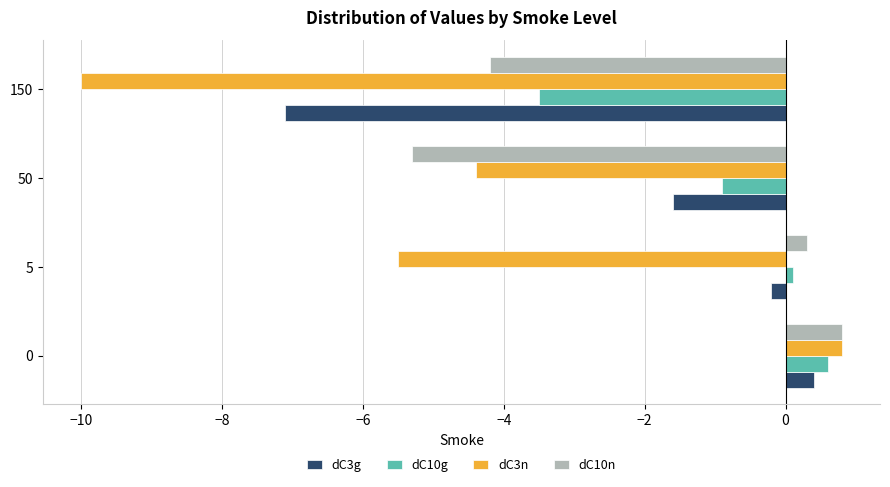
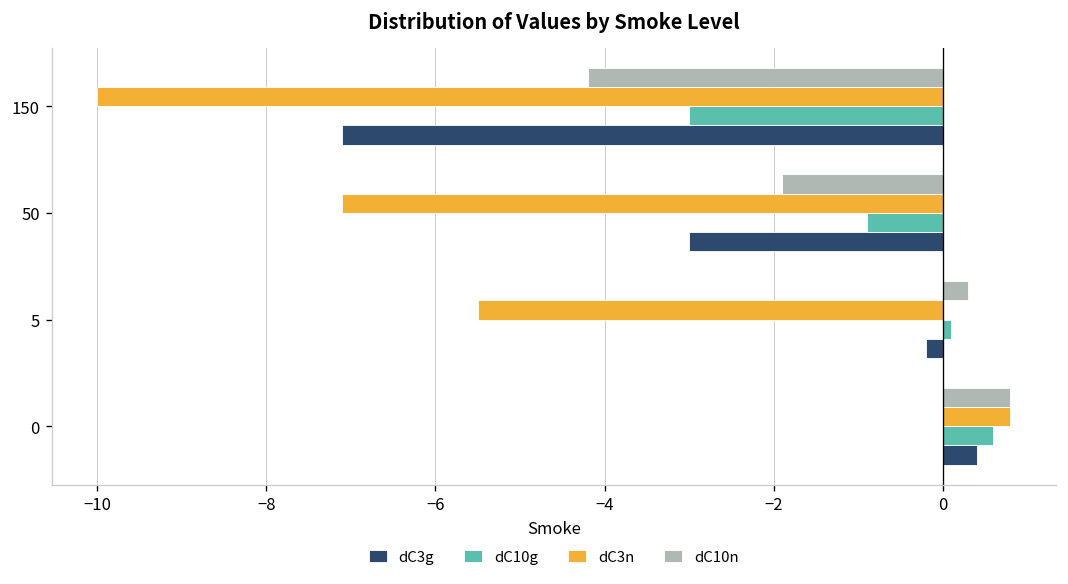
  {
    "dC3g": {
      "150": -7.1,
-     "50": -1.6,
+     "50": -3.0,
      "5": -0.2,
      "0": 0.4
    },
    "dC10g": {
-     "150": -3.5,
+     "150": -3.0,
      "50": -0.9,
      "5": 0.1,
      "0": 0.6
    },
    "dC3n": {
      "150": -10.0,
-     "50": -4.4,
+     "50": -7.1,
      "5": -5.5,
      "0": 0.8
    },
    "dC10n": {
      "150": -4.2,
-     "50": -5.3,
+     "50": -1.9,
      "5": 0.3,
      "0": 0.8
    }
  }
